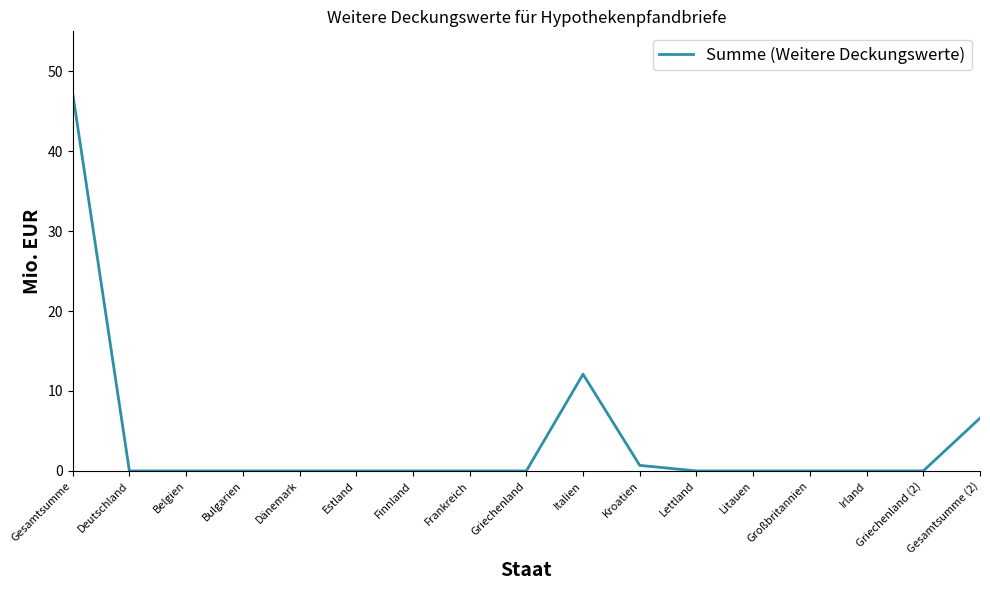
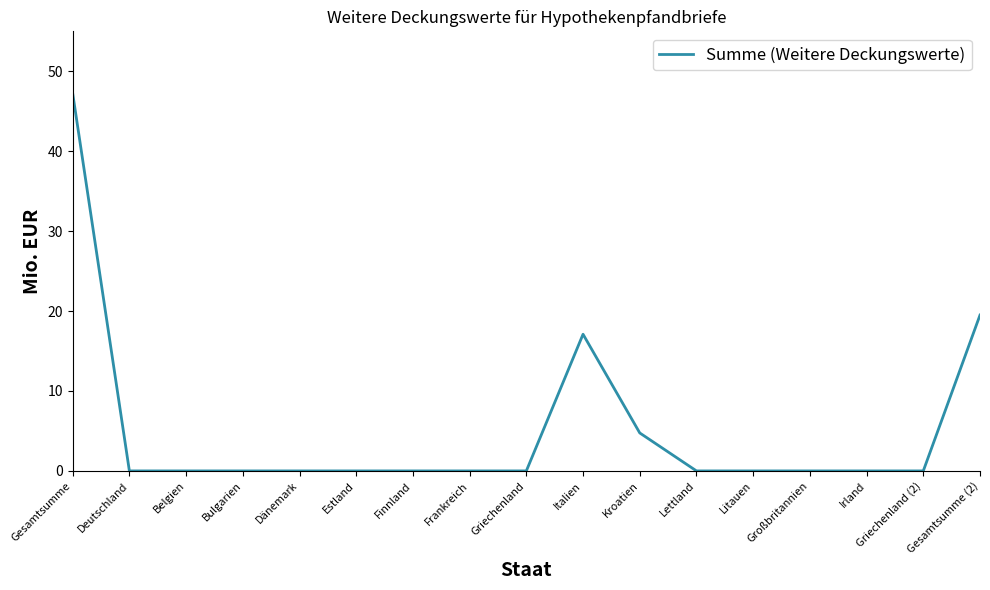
  {
    "Gesamtsumme": 47,
    "Deutschland": 0,
    "Belgien": 0,
    "Bulgarien": 0,
    "Dänemark": 0,
    "Estland": 0,
    "Finnland": 0,
    "Frankreich": 0,
    "Griechenland": 0,
-   "Italien": 12,
-   "Kroatien": 1,
+   "Italien": 17,
+   "Kroatien": 5,
    "Lettland": 0,
    "Litauen": 0,
    "Großbritannien": 0,
    "Irland": 0,
    "Griechenland (2)": 0,
-   "Gesamtsumme (2)": 7
+   "Gesamtsumme (2)": 20
  }
